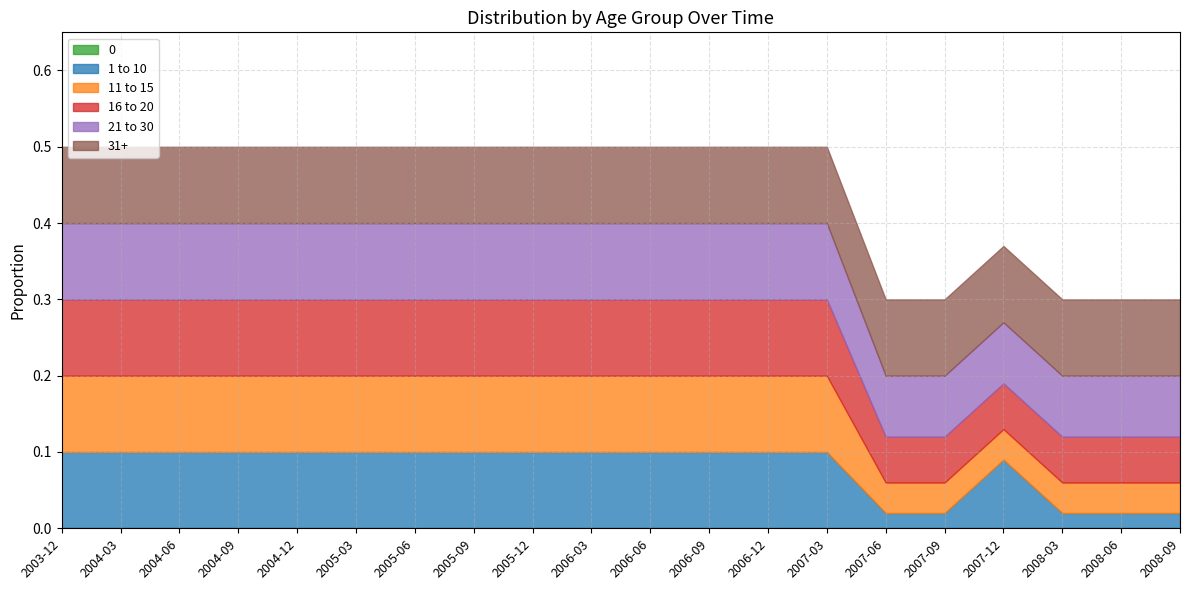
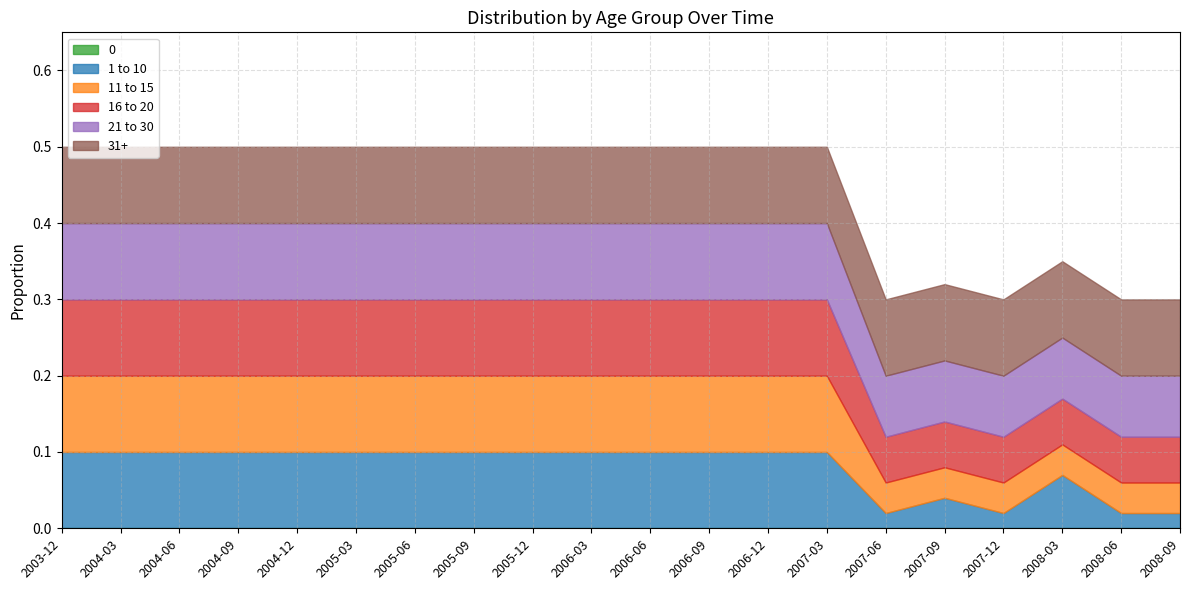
  {
    "0": {
      "2003-12": 0.00,
      "2004-03": 0.00,
      "2004-06": 0.00,
      "2004-09": 0.00,
      "2004-12": 0.00,
      "2005-03": 0.00,
      "2005-06": 0.00,
      "2005-09": 0.00,
      "2005-12": 0.00,
      "2006-03": 0.00,
      "2006-06": 0.00,
      "2006-09": 0.00,
      "2006-12": 0.00,
      "2007-03": 0.00,
      "2007-06": 0.00,
      "2007-09": 0.00,
      "2007-12": 0.00,
      "2008-03": 0.00,
      "2008-06": 0.00,
      "2008-09": 0.00
    },
    "1 to 10": {
      "2003-12": 0.10,
      "2004-03": 0.10,
      "2004-06": 0.10,
      "2004-09": 0.10,
      "2004-12": 0.10,
      "2005-03": 0.10,
      "2005-06": 0.10,
      "2005-09": 0.10,
      "2005-12": 0.10,
      "2006-03": 0.10,
      "2006-06": 0.10,
      "2006-09": 0.10,
      "2006-12": 0.10,
      "2007-03": 0.10,
      "2007-06": 0.02,
-     "2007-09": 0.02,
-     "2007-12": 0.09,
-     "2008-03": 0.02,
+     "2007-09": 0.04,
+     "2007-12": 0.02,
+     "2008-03": 0.07,
      "2008-06": 0.02,
      "2008-09": 0.02
    },
    "11 to 15": {
      "2003-12": 0.10,
      "2004-03": 0.10,
      "2004-06": 0.10,
      "2004-09": 0.10,
      "2004-12": 0.10,
      "2005-03": 0.10,
      "2005-06": 0.10,
      "2005-09": 0.10,
      "2005-12": 0.10,
      "2006-03": 0.10,
      "2006-06": 0.10,
      "2006-09": 0.10,
      "2006-12": 0.10,
      "2007-03": 0.10,
      "2007-06": 0.04,
      "2007-09": 0.04,
      "2007-12": 0.04,
      "2008-03": 0.04,
      "2008-06": 0.04,
      "2008-09": 0.04
    },
    "16 to 20": {
      "2003-12": 0.10,
      "2004-03": 0.10,
      "2004-06": 0.10,
      "2004-09": 0.10,
      "2004-12": 0.10,
      "2005-03": 0.10,
      "2005-06": 0.10,
      "2005-09": 0.10,
      "2005-12": 0.10,
      "2006-03": 0.10,
      "2006-06": 0.10,
      "2006-09": 0.10,
      "2006-12": 0.10,
      "2007-03": 0.10,
      "2007-06": 0.06,
      "2007-09": 0.06,
      "2007-12": 0.06,
      "2008-03": 0.06,
      "2008-06": 0.06,
      "2008-09": 0.06
    },
    "21 to 30": {
      "2003-12": 0.10,
      "2004-03": 0.10,
      "2004-06": 0.10,
      "2004-09": 0.10,
      "2004-12": 0.10,
      "2005-03": 0.10,
      "2005-06": 0.10,
      "2005-09": 0.10,
      "2005-12": 0.10,
      "2006-03": 0.10,
      "2006-06": 0.10,
      "2006-09": 0.10,
      "2006-12": 0.10,
      "2007-03": 0.10,
      "2007-06": 0.08,
      "2007-09": 0.08,
      "2007-12": 0.08,
      "2008-03": 0.08,
      "2008-06": 0.08,
      "2008-09": 0.08
    },
    "31+": {
      "2003-12": 0.10,
      "2004-06": 0.10,
      "2004-09": 0.10,
      "2004-12": 0.10,
      "2005-03": 0.10,
      "2005-06": 0.10,
      "2005-09": 0.10,
      "2005-12": 0.10,
      "2006-03": 0.10,
      "2006-06": 0.10,
      "2006-09": 0.10,
      "2006-12": 0.10,
      "2007-03": 0.10,
      "2007-06": 0.10,
      "2007-09": 0.10,
      "2007-12": 0.10,
      "2008-03": 0.10,
      "2008-06": 0.10,
      "2008-09": 0.10
    }
  }
